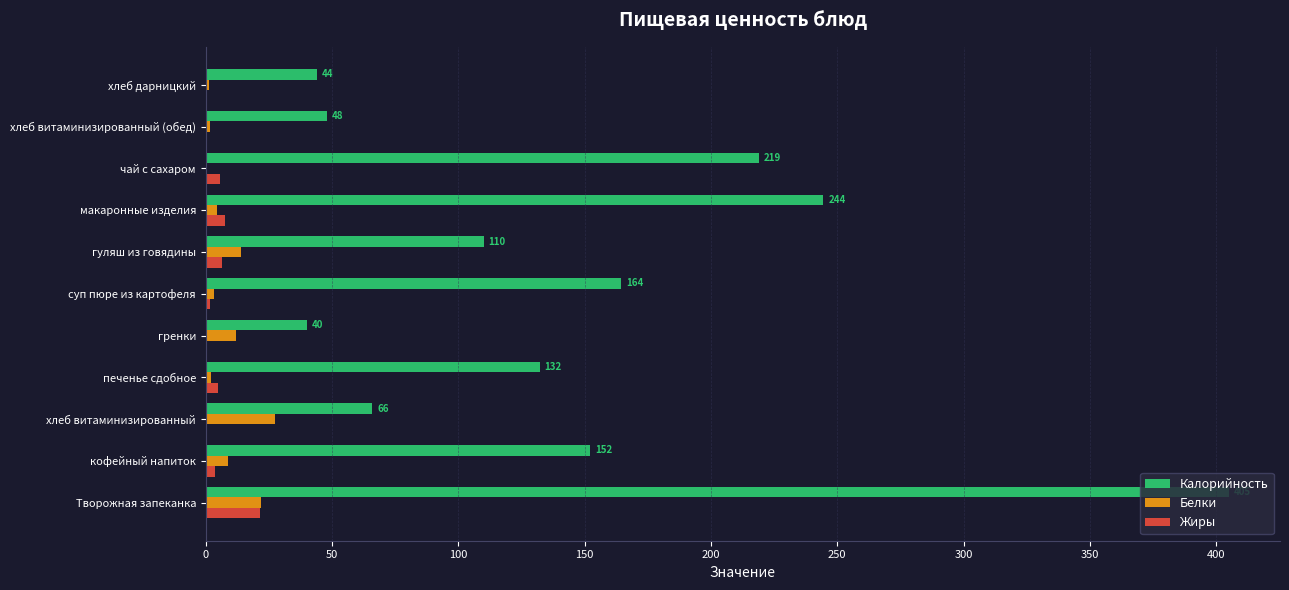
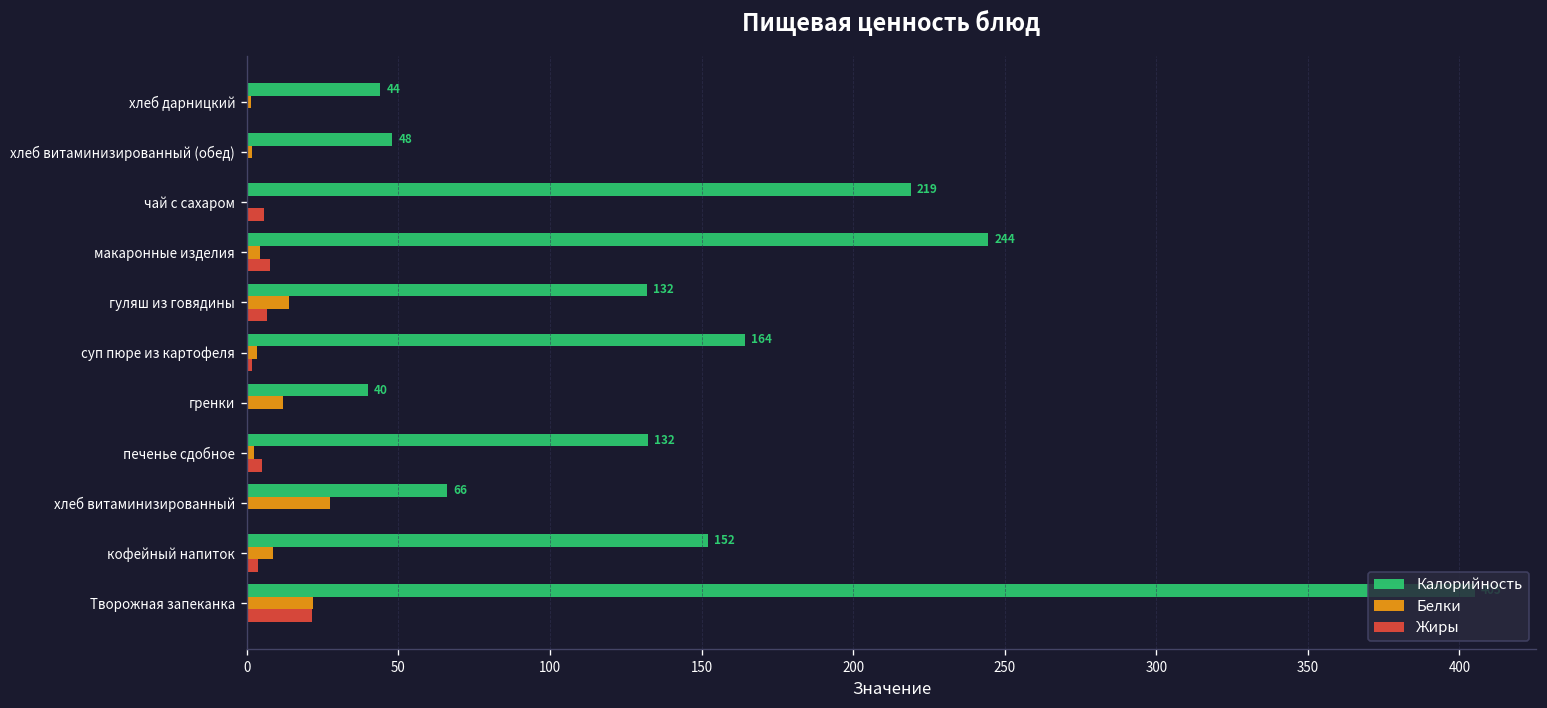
  {
    "Калорийность": {
      "хлеб дарницкий": 44,
      "хлеб витаминизированный (обед)": 48,
      "чай с сахаром": 219,
      "макаронные изделия": 244,
-     "гуляш из говядины": 110,
+     "гуляш из говядины": 132,
      "суп пюре из картофеля": 164,
      "гренки": 40,
      "печенье сдобное": 132,
      "хлеб витаминизированный": 66,
      "кофейный напиток": 152
    },
    "Белки": {
      "хлеб дарницкий": 1,
      "хлеб витаминизированный (обед)": 2,
      "макаронные изделия": 4,
      "гуляш из говядины": 14,
      "суп пюре из картофеля": 3,
      "гренки": 12,
      "печенье сдобное": 2,
      "хлеб витаминизированный": 27,
      "кофейный напиток": 9,
      "Творожная запеканка": 22
    },
    "Жиры": {
      "чай с сахаром": 6,
      "макаронные изделия": 8,
      "гуляш из говядины": 7,
      "суп пюре из картофеля": 2,
      "печенье сдобное": 5,
      "кофейный напиток": 4,
      "Творожная запеканка": 21
    }
  }
